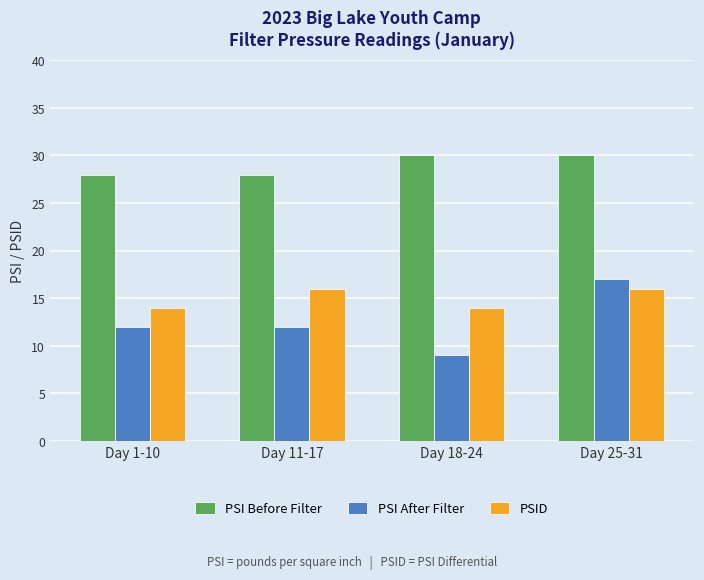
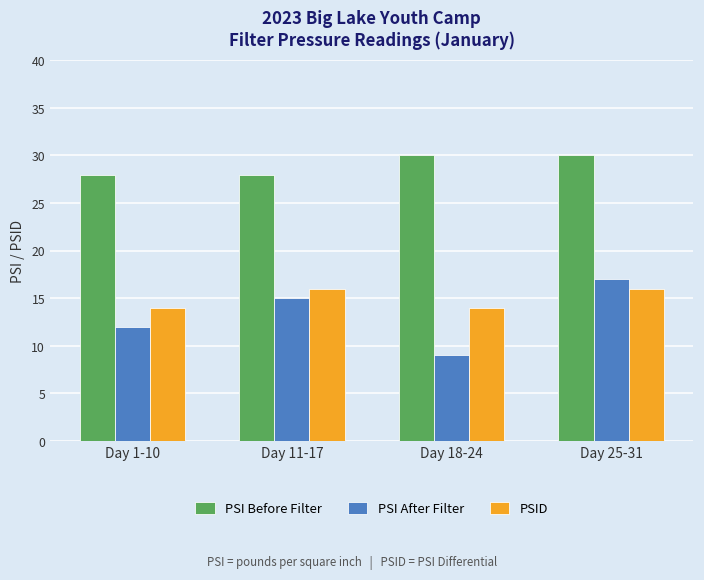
  {
    "PSI Before Filter": {
      "Day 1-10": 28,
      "Day 11-17": 28,
      "Day 18-24": 30,
      "Day 25-31": 30
    },
    "PSI After Filter": {
      "Day 1-10": 12,
-     "Day 11-17": 12,
+     "Day 11-17": 15,
      "Day 18-24": 9,
      "Day 25-31": 17
    },
    "PSID": {
      "Day 1-10": 14,
      "Day 11-17": 16,
      "Day 18-24": 14,
      "Day 25-31": 16
    }
  }
